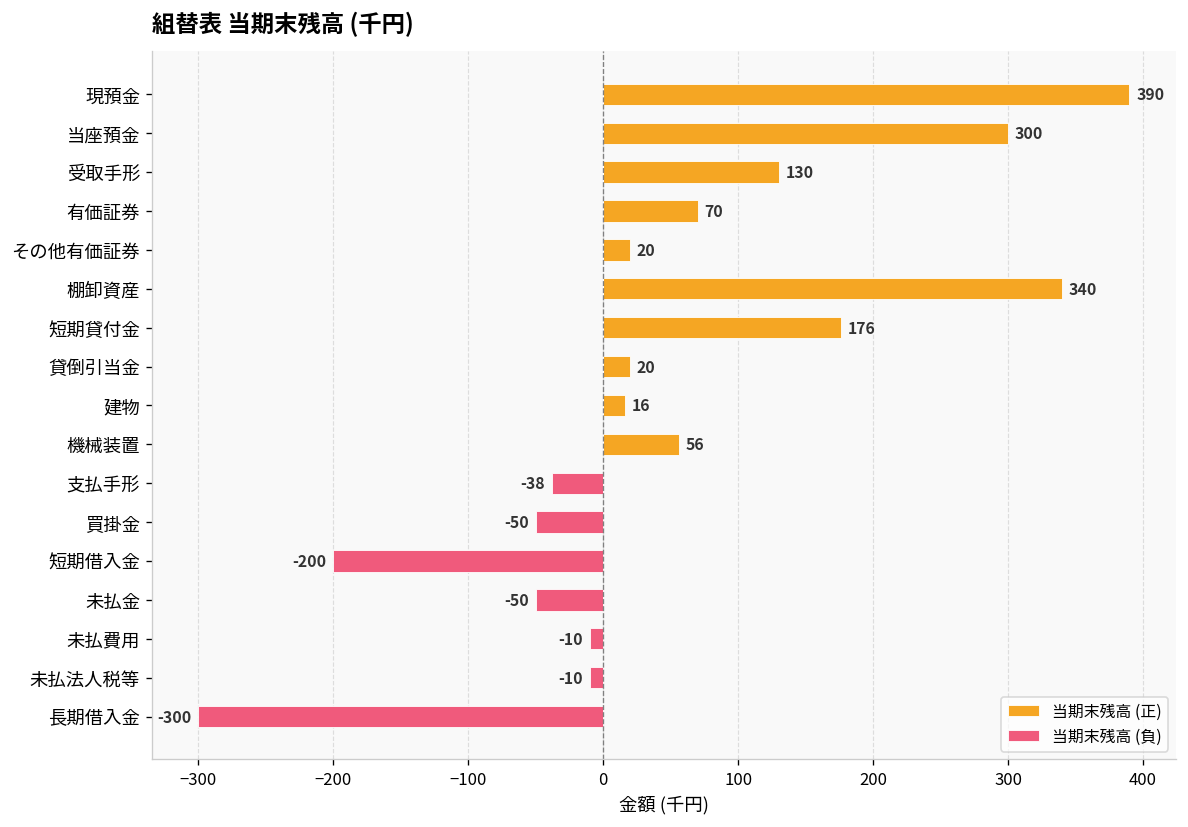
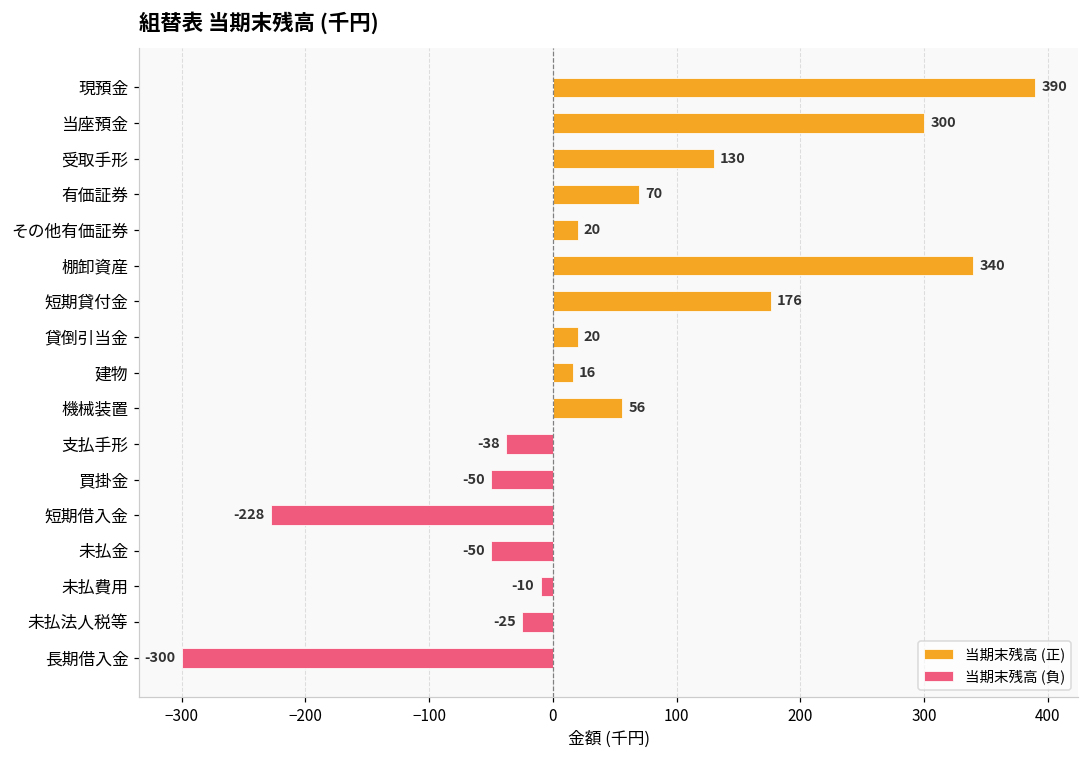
  {
    "当期末残高 (正)": {
      "現預金": 390,
      "当座預金": 300,
      "受取手形": 130,
      "有価証券": 70,
      "その他有価証券": 20,
      "棚卸資産": 340,
      "短期貸付金": 176,
      "貸倒引当金": 20,
      "建物": 16,
      "機械装置": 56
    },
    "当期末残高 (負)": {
      "支払手形": -38,
      "買掛金": -50,
-     "短期借入金": -200,
+     "短期借入金": -228,
      "未払金": -50,
      "未払費用": -10,
-     "未払法人税等": -10,
+     "未払法人税等": -25,
      "長期借入金": -300
    }
  }
